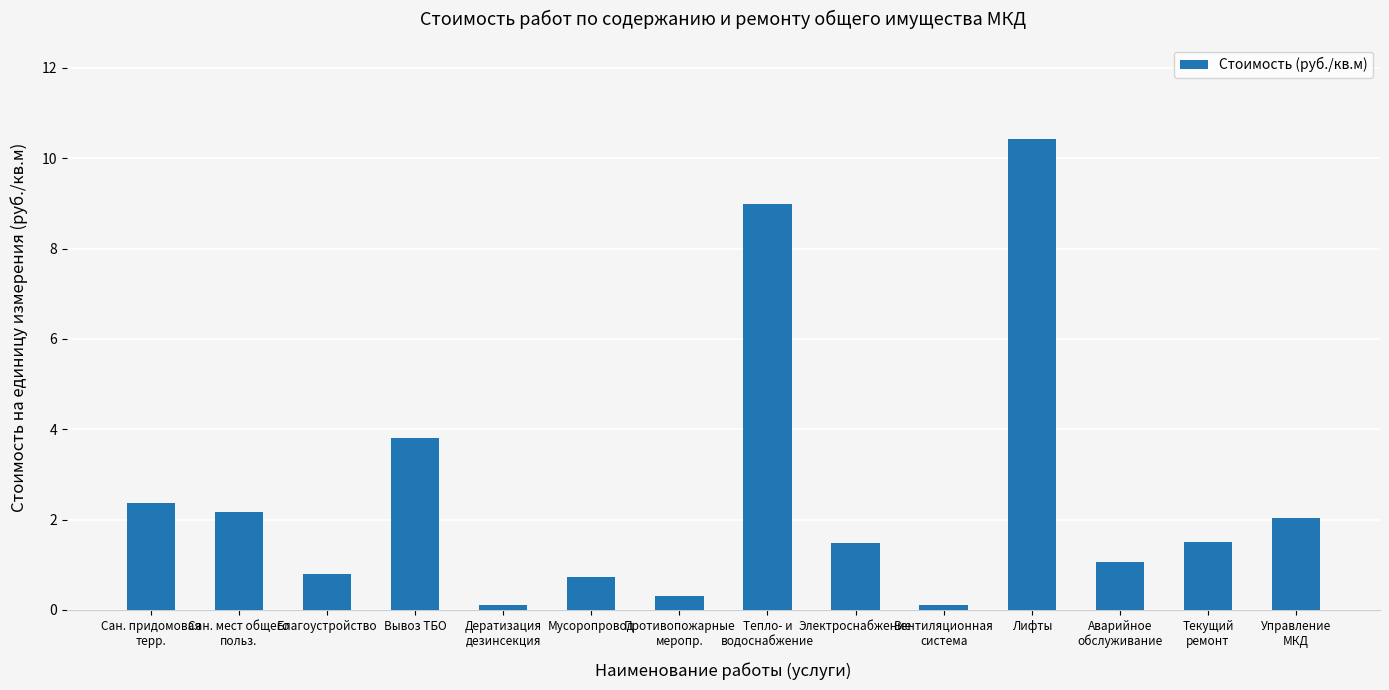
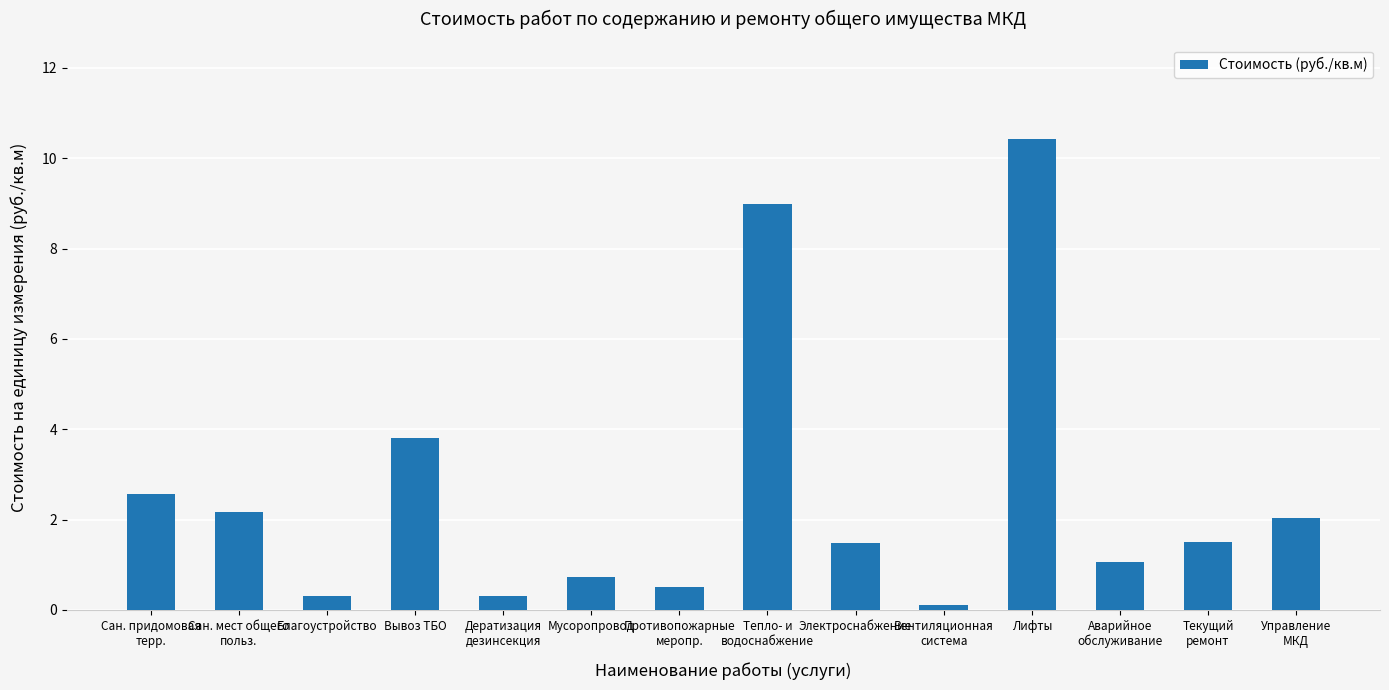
  {
-   "Сан. придомовая терр.": 2.4,
+   "Сан. придомовая терр.": 2.6,
    "Сан. мест общего польз.": 2.2,
-   "Благоустройство": 0.8,
+   "Благоустройство": 0.3,
    "Вывоз ТБО": 3.8,
-   "Дератизация дезинсекция": 0.1,
+   "Дератизация дезинсекция": 0.3,
    "Мусоропровод": 0.7,
-   "Противопожарные меропр.": 0.3,
+   "Противопожарные меропр.": 0.5,
    "Вентиляционная система": 0.1,
    "Лифты": 10.4,
    "Аварийное обслуживание": 1.1,
    "Текущий ремонт": 1.5,
    "Управление МКД": 2.0
  }
